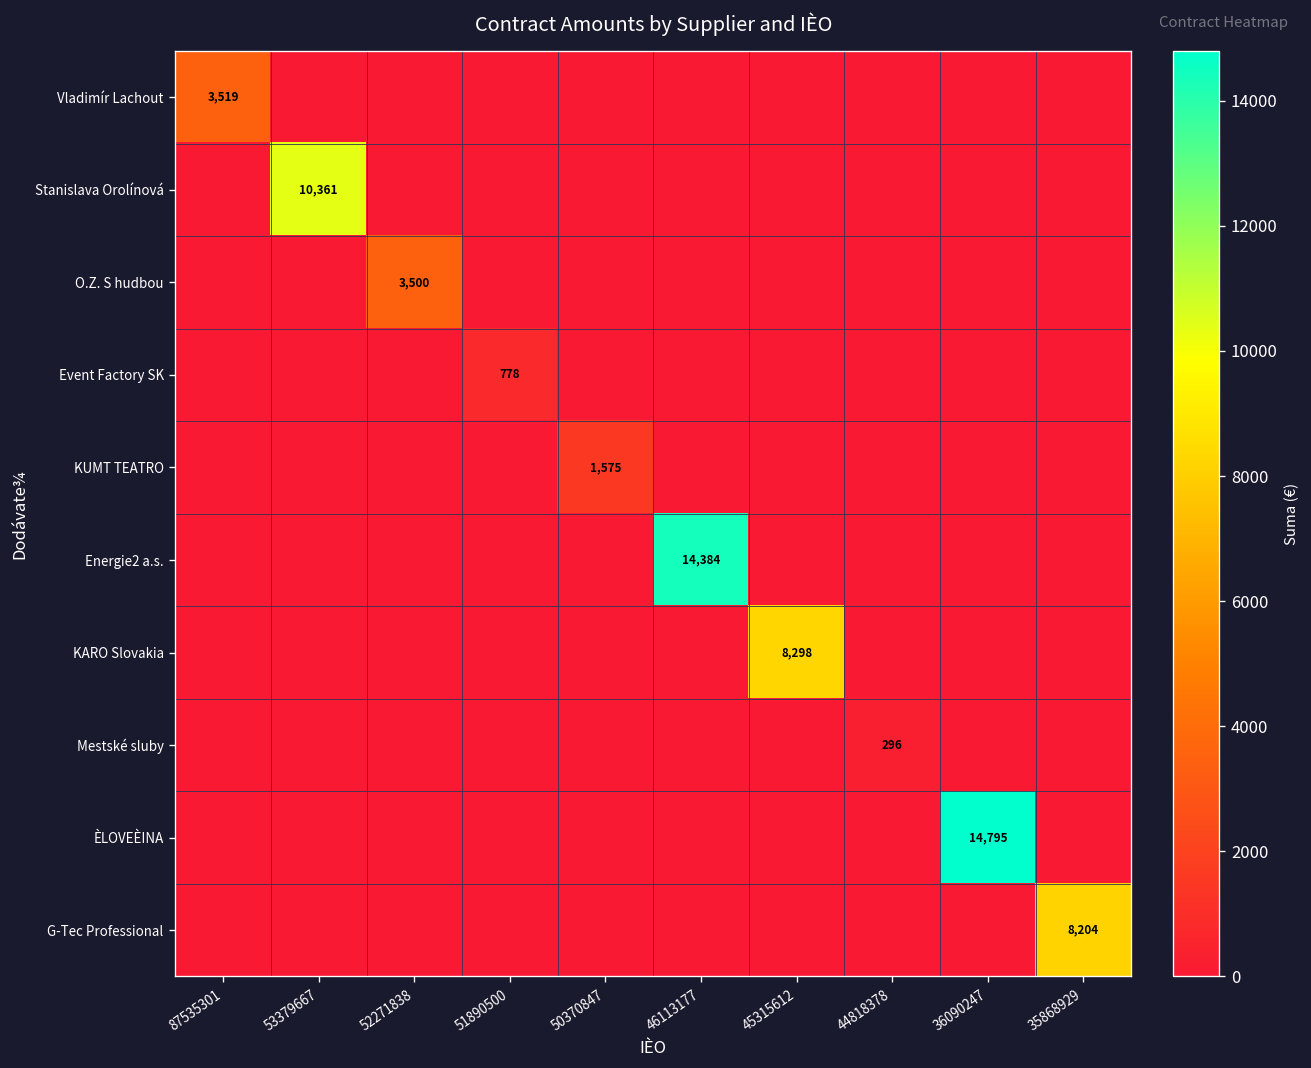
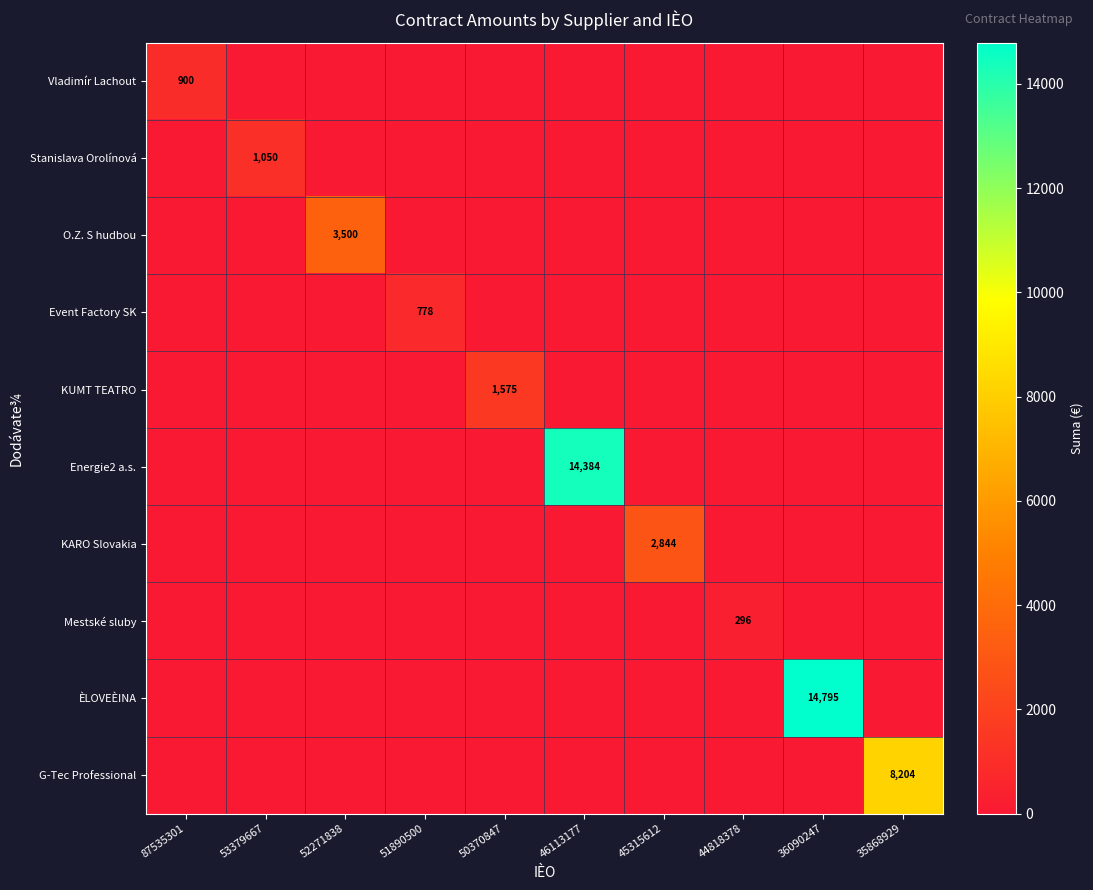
  {
    "Vladimír Lachout": {
-     "87535301": "3,519"
+     "87535301": "900"
    },
    "Stanislava Orolínová": {
-     "53379667": "10,361"
+     "53379667": "1,050"
    },
    "O.Z. S hudbou": {
      "52271838": "3,500"
    },
    "Event Factory SK": {
      "51890500": "778"
    },
    "KUMT TEATRO": {
      "50370847": "1,575"
    },
    "Energie2 a.s.": {
      "46113177": "14,384"
    },
    "KARO Slovakia": {
-     "45315612": "8,298"
+     "45315612": "2,844"
    },
    "Mestské sluby": {
      "44818378": "296"
    },
    "ÈLOVEÈINA": {
      "36090247": "14,795"
    },
    "G-Tec Professional": {
      "35868929": "8,204"
    }
  }
